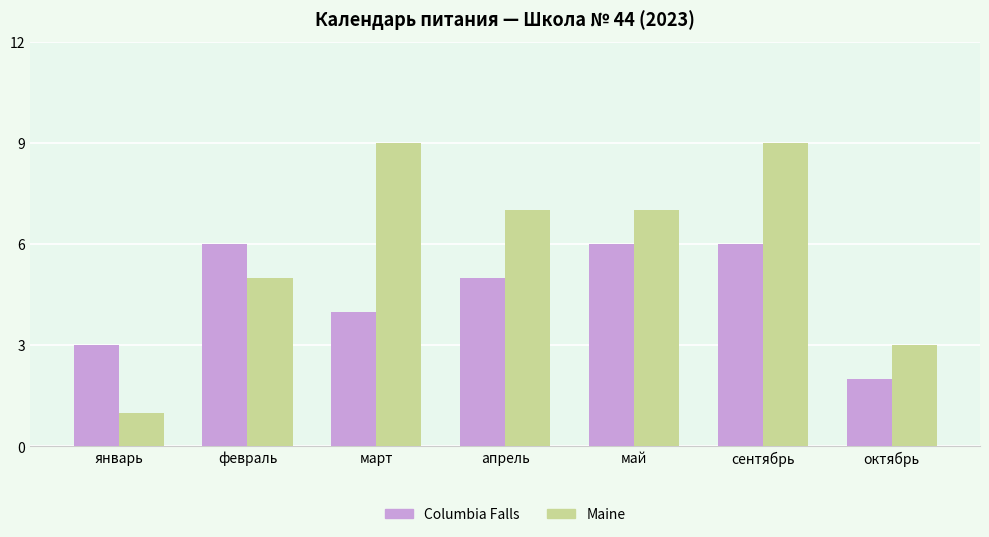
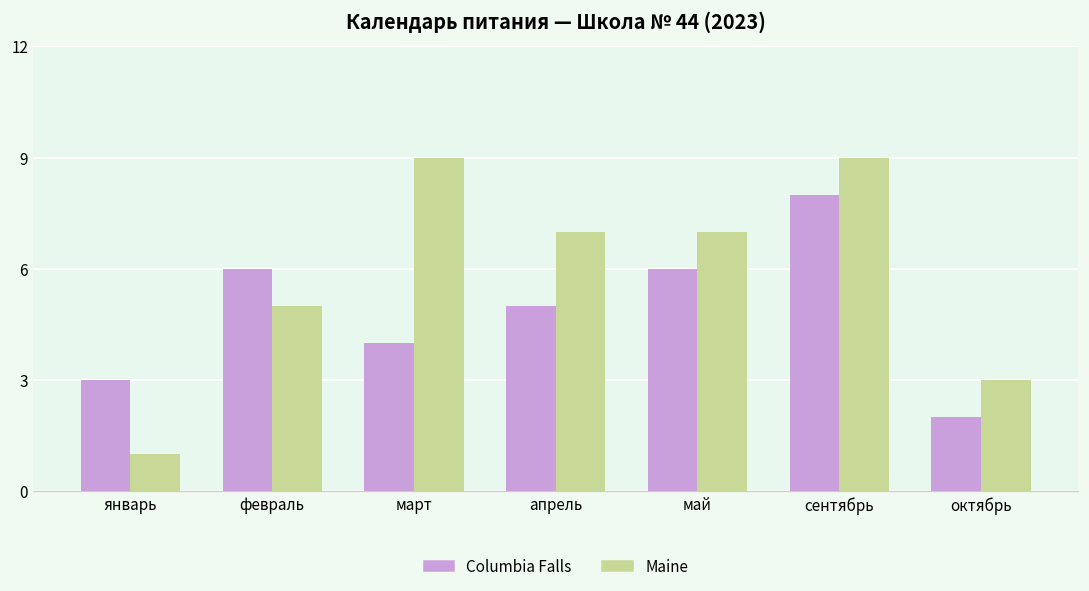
  {
    "Columbia Falls": {
      "январь": 3,
      "февраль": 6,
      "март": 4,
      "апрель": 5,
      "май": 6,
-     "сентябрь": 6,
+     "сентябрь": 8,
      "октябрь": 2
    },
    "Maine": {
      "январь": 1,
      "февраль": 5,
      "март": 9,
      "апрель": 7,
      "май": 7,
      "сентябрь": 9,
      "октябрь": 3
    }
  }
